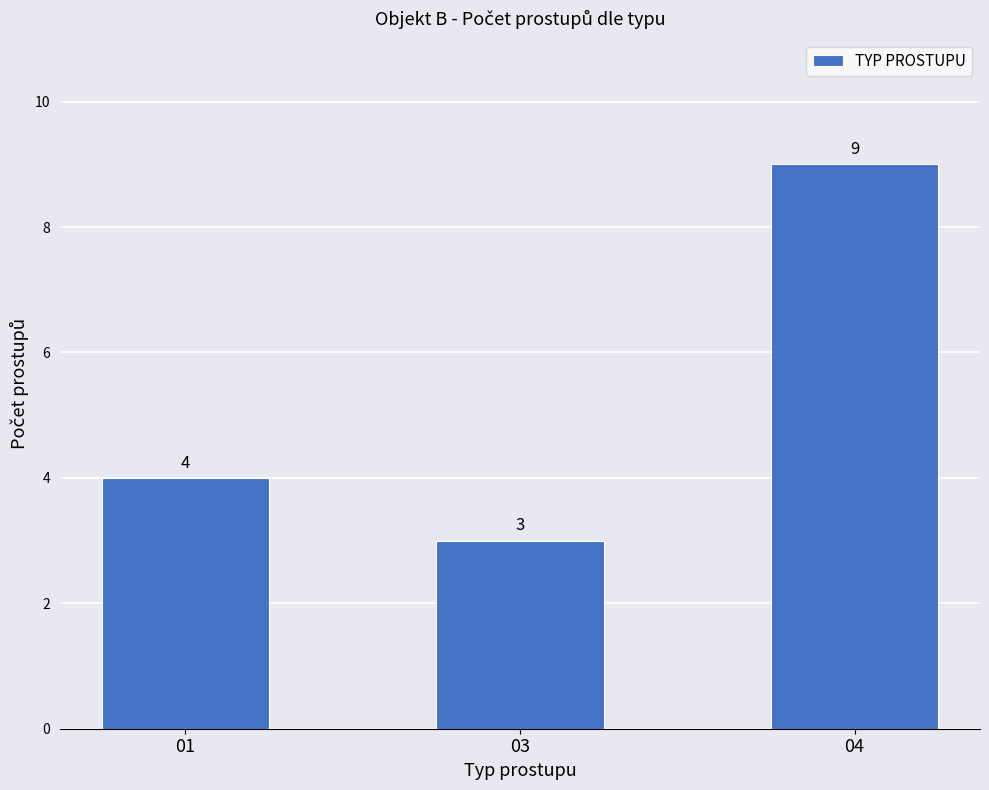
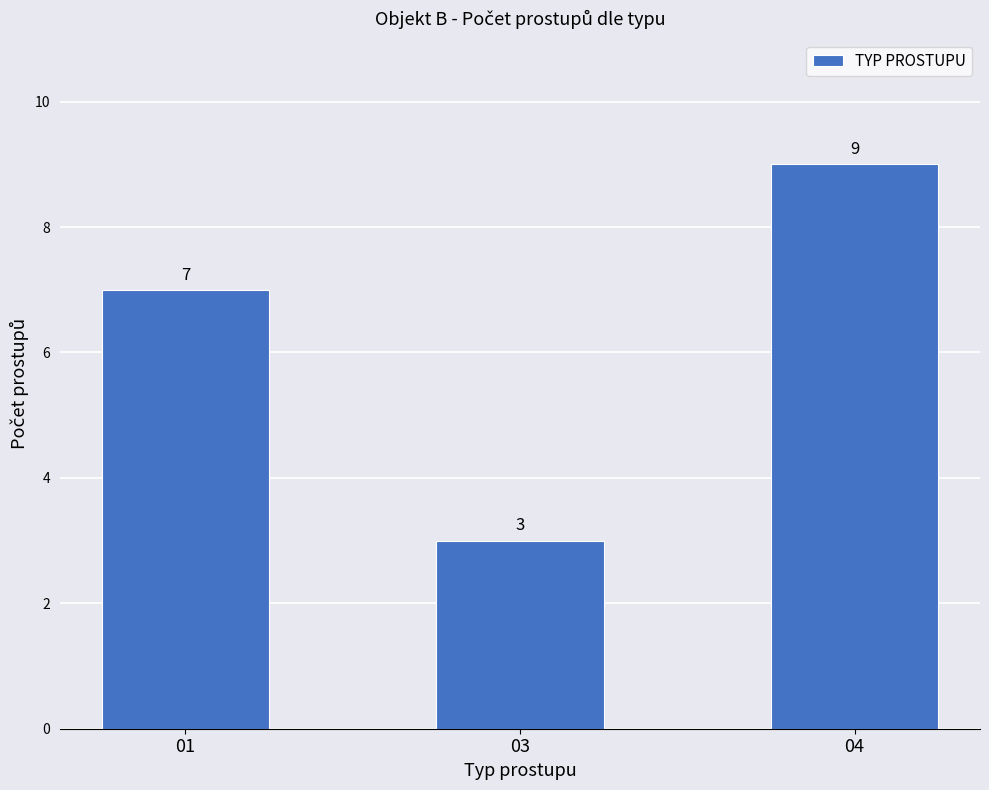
  {
-   "01": 4,
+   "01": 7,
    "03": 3,
    "04": 9
  }
